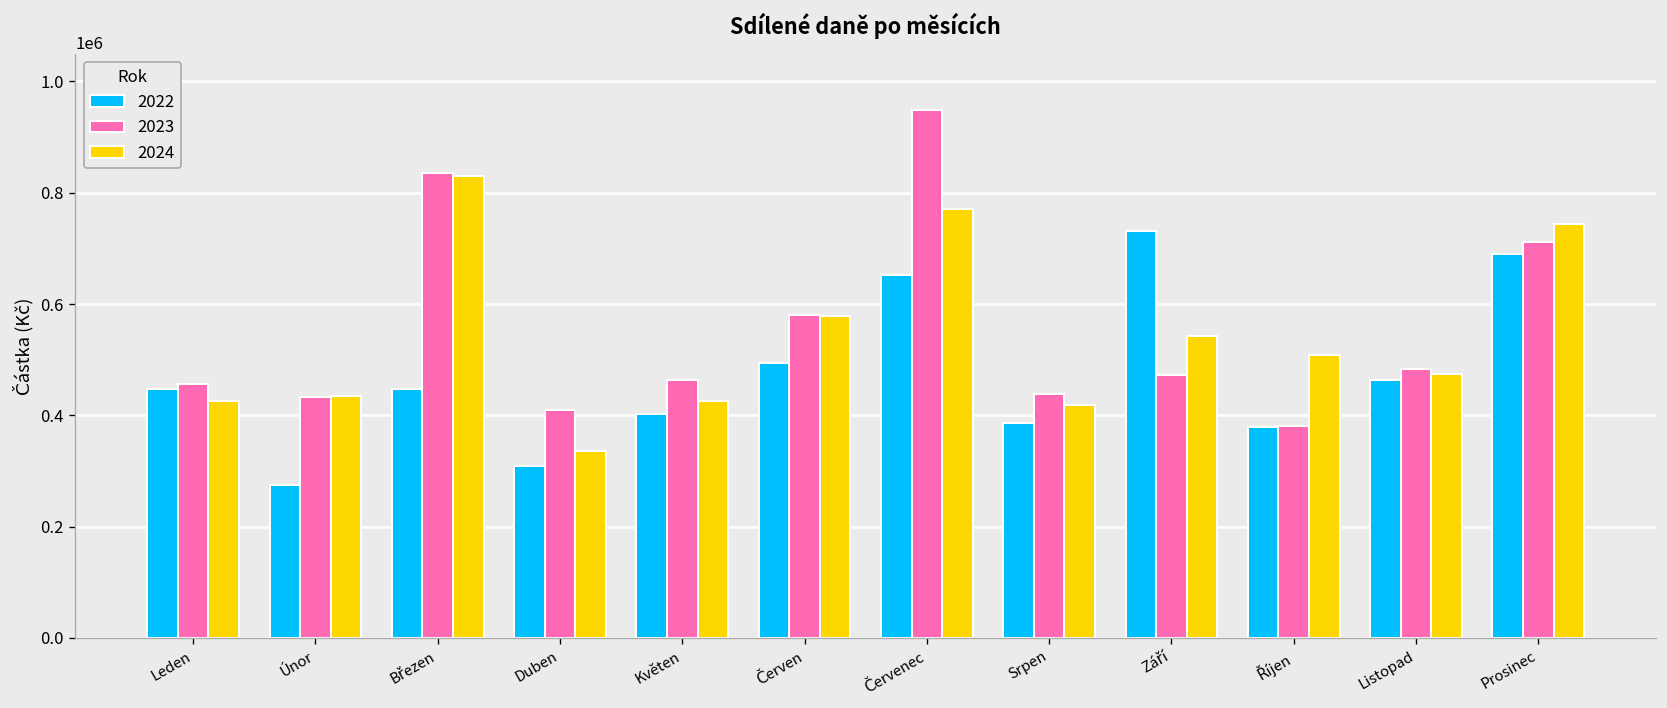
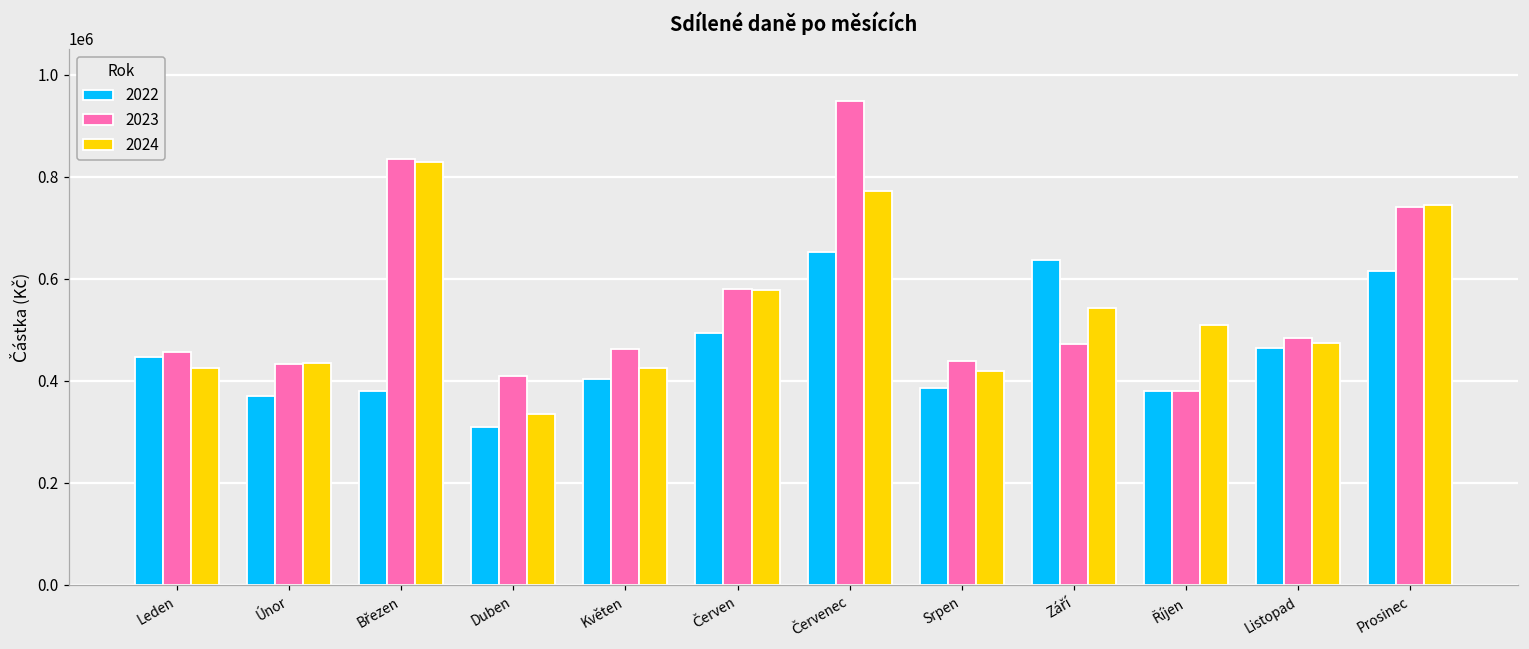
  {
    "2022": {
      "Leden": 450000,
-     "Únor": 270000,
-     "Březen": 450000,
+     "Únor": 370000,
+     "Březen": 380000,
      "Duben": 310000,
      "Květen": 400000,
      "Červen": 490000,
      "Červenec": 650000,
      "Srpen": 390000,
-     "Září": 730000,
+     "Září": 640000,
      "Říjen": 380000,
      "Listopad": 460000,
-     "Prosinec": 690000
+     "Prosinec": 610000
    },
    "2023": {
      "Leden": 460000,
      "Únor": 430000,
      "Březen": 830000,
      "Duben": 410000,
      "Květen": 460000,
      "Červen": 580000,
      "Červenec": 950000,
      "Srpen": 440000,
      "Září": 470000,
      "Říjen": 380000,
      "Listopad": 480000,
-     "Prosinec": 710000
+     "Prosinec": 740000
    },
    "2024": {
      "Leden": 420000,
      "Únor": 440000,
      "Březen": 830000,
      "Duben": 340000,
      "Květen": 430000,
      "Červen": 580000,
      "Červenec": 770000,
      "Srpen": 420000,
      "Září": 540000,
      "Říjen": 510000,
      "Listopad": 470000,
      "Prosinec": 740000
    }
  }
